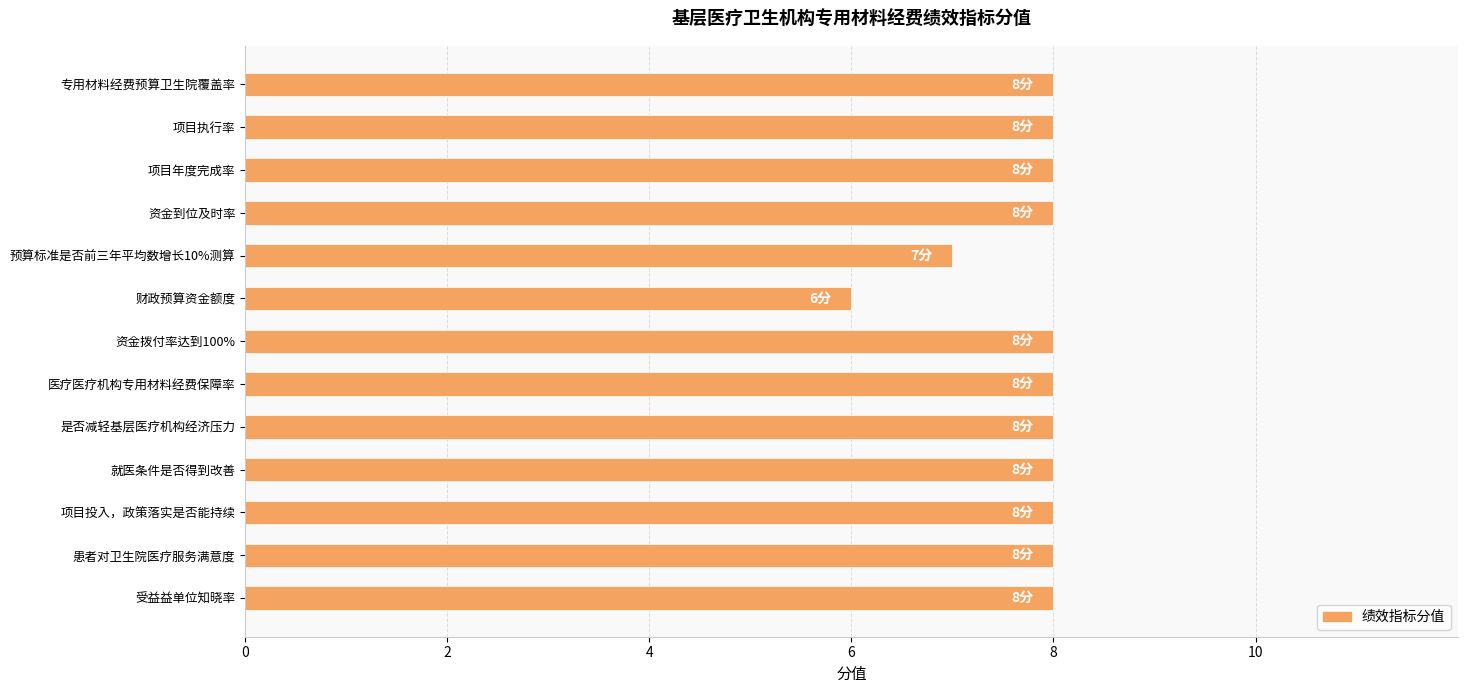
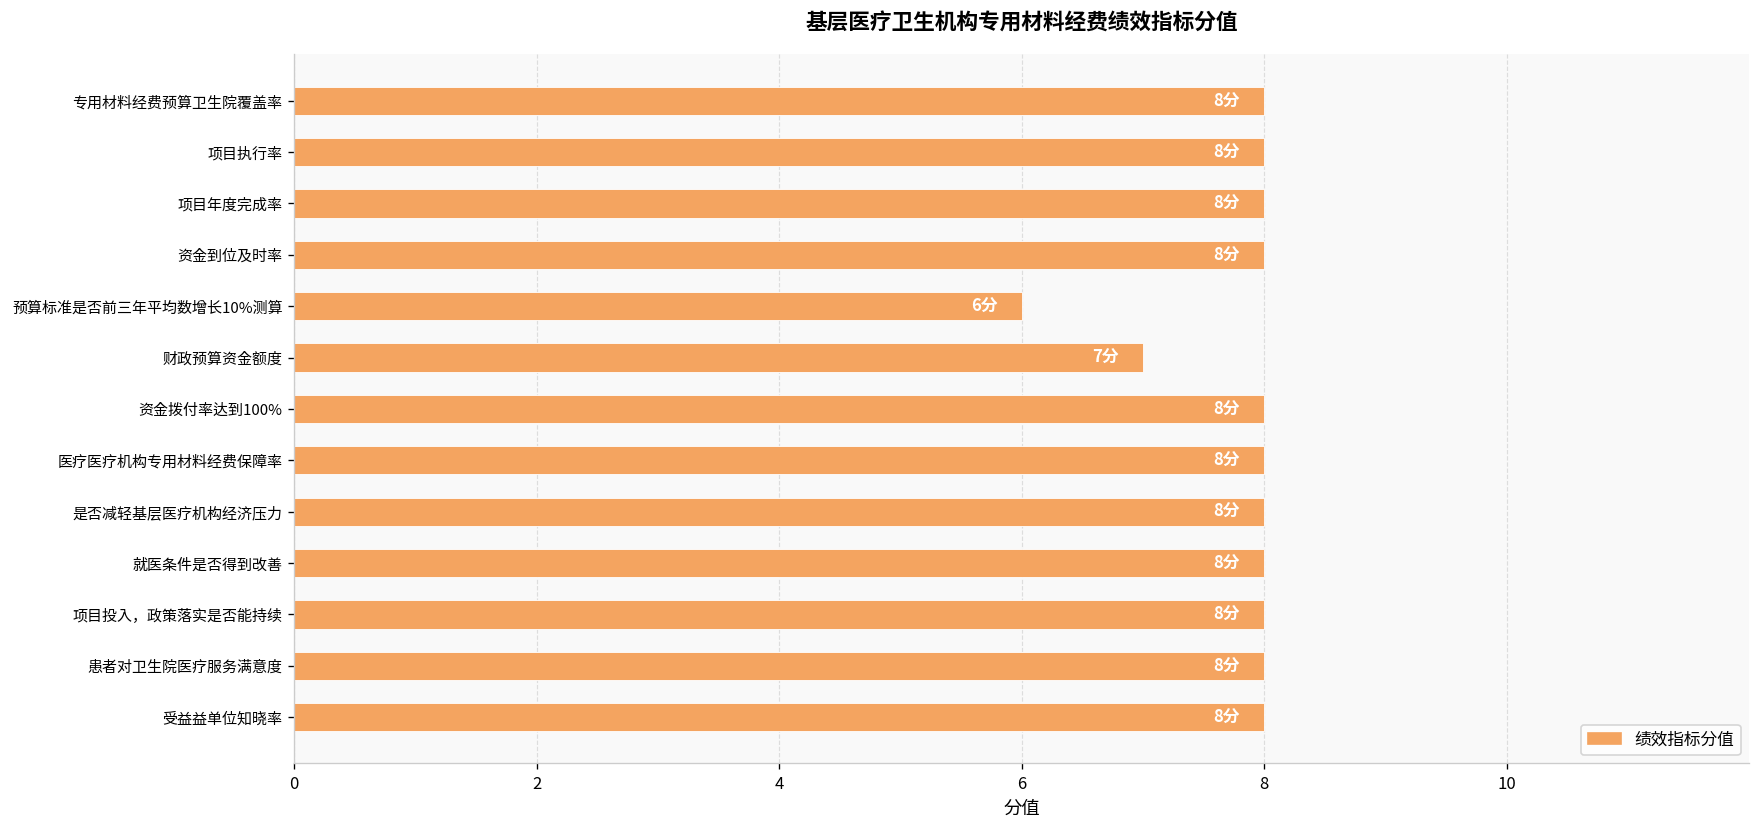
  {
    "专用材料经费预算卫生院覆盖率": "8分",
    "项目执行率": "8分",
    "项目年度完成率": "8分",
    "资金到位及时率": "8分",
-   "预算标准是否前三年平均数增长10%测算": "7分",
-   "财政预算资金额度": "6分",
+   "预算标准是否前三年平均数增长10%测算": "6分",
+   "财政预算资金额度": "7分",
    "资金拨付率达到100%": "8分",
    "医疗医疗机构专用材料经费保障率": "8分",
    "是否减轻基层医疗机构经济压力": "8分",
    "就医条件是否得到改善": "8分",
    "项目投入，政策落实是否能持续": "8分",
    "患者对卫生院医疗服务满意度": "8分",
    "受益益单位知晓率": "8分"
  }
